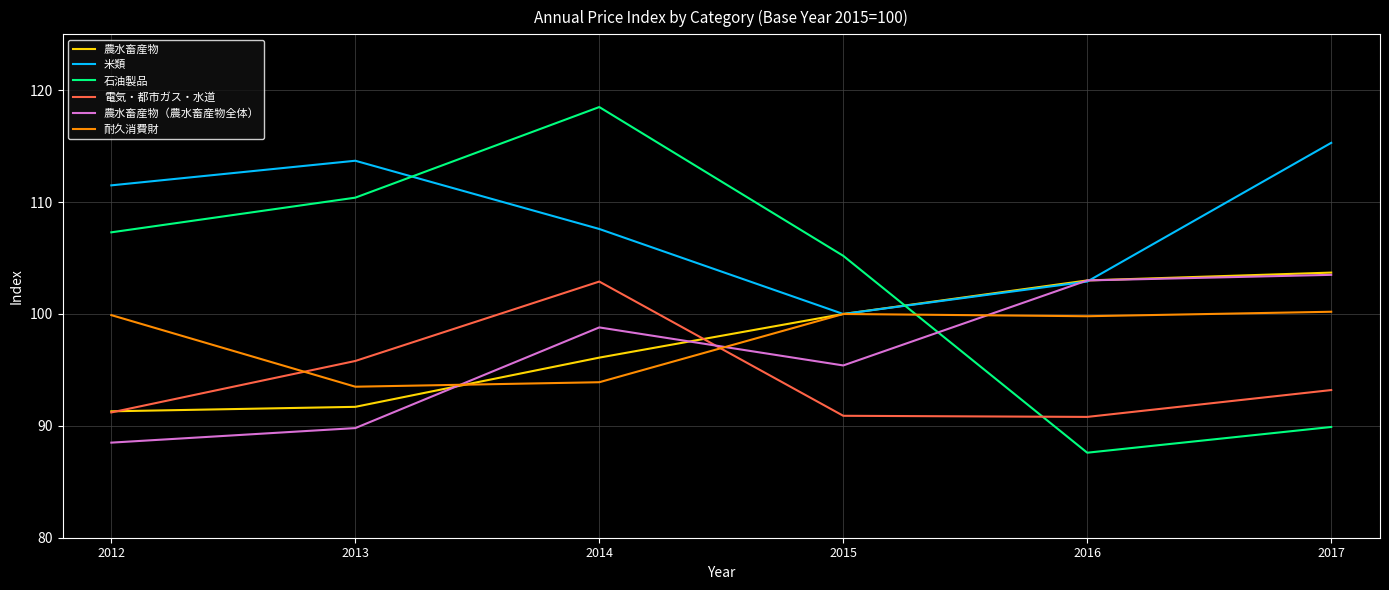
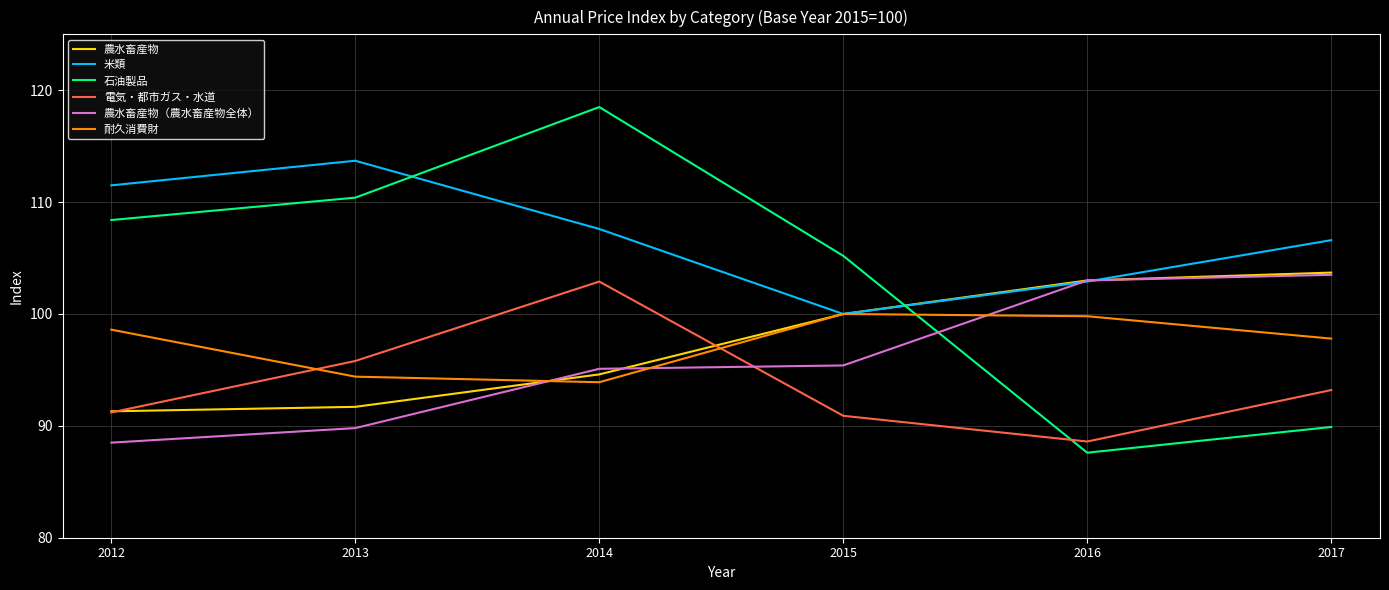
  {
    "農水畜産物": {
      "2013": 91.7,
-     "2014": 96.1
+     "2014": 94.6
    },
    "米類": {
      "2012": 111.5,
      "2013": 113.7,
      "2014": 107.6,
-     "2017": 115.3
+     "2017": 106.6
    },
    "石油製品": {
-     "2012": 107.3,
+     "2012": 108.4,
      "2013": 110.4,
      "2014": 118.5,
      "2015": 105.2,
      "2016": 87.6,
      "2017": 89.9
    },
    "電気・都市ガス・水道": {
      "2013": 95.8,
      "2014": 102.9,
      "2015": 90.9,
-     "2016": 90.8,
+     "2016": 88.6,
      "2017": 93.2
    },
    "農水畜産物（農水畜産物全体）": {
      "2012": 88.5,
      "2013": 89.8,
-     "2014": 98.8,
+     "2014": 95.1,
      "2015": 95.4
    },
    "耐久消費財": {
-     "2012": 99.9,
-     "2013": 93.5,
+     "2012": 98.6,
+     "2013": 94.4,
      "2014": 93.9,
      "2016": 99.8,
-     "2017": 100.2
+     "2017": 97.8
    }
  }
